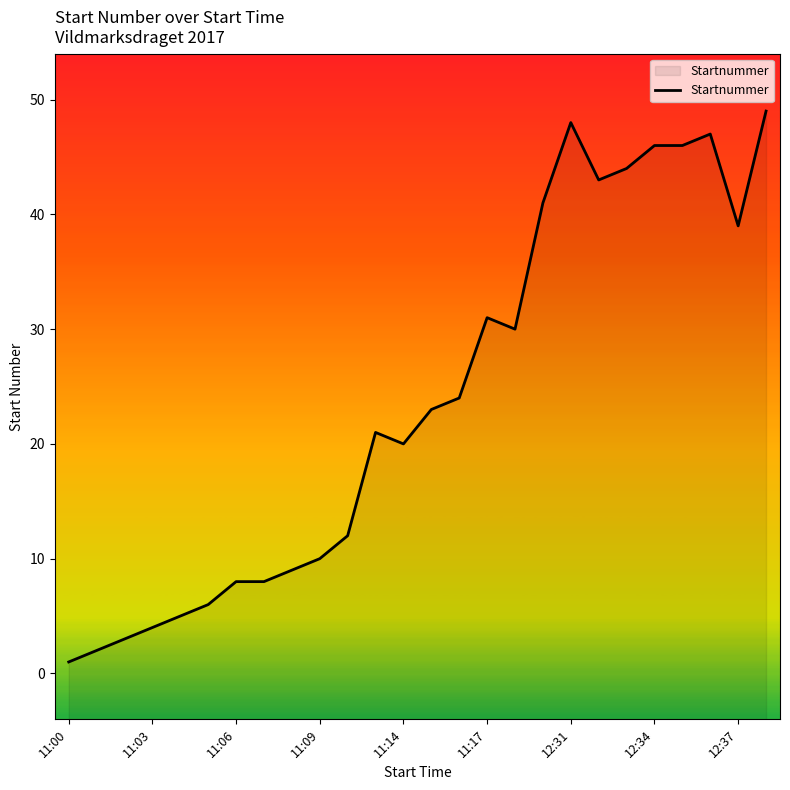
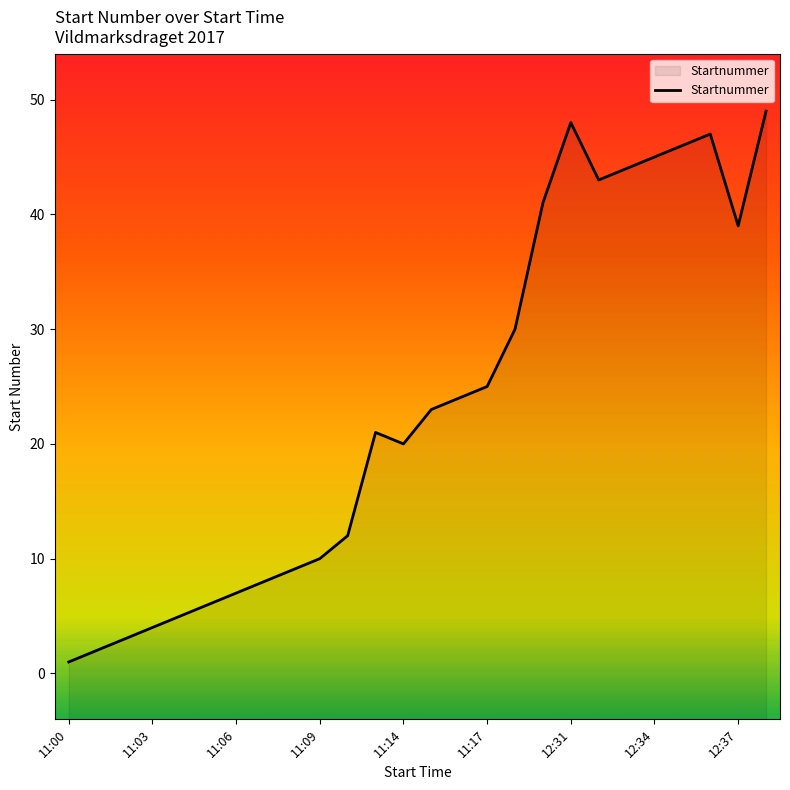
  {
    "11:00": 1,
    "11:03": 4,
-   "11:06": 8,
+   "11:06": 7,
    "11:09": 10,
    "11:14": 20,
-   "11:17": 31,
+   "11:17": 25,
    "12:31": 48,
-   "12:34": 46,
+   "12:34": 45,
    "12:37": 39
  }
